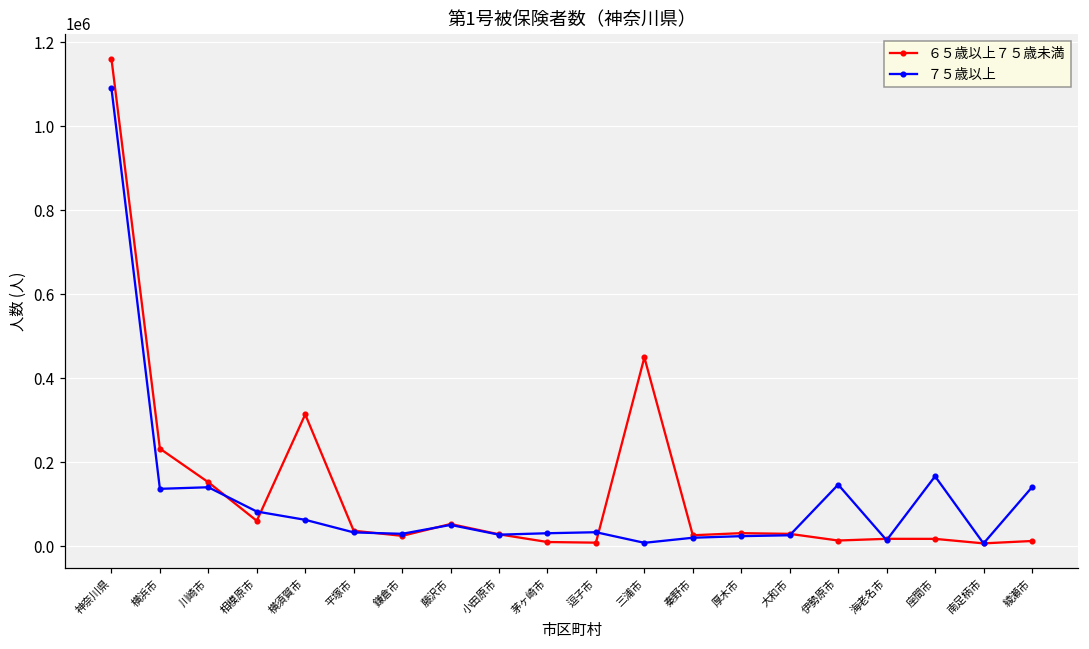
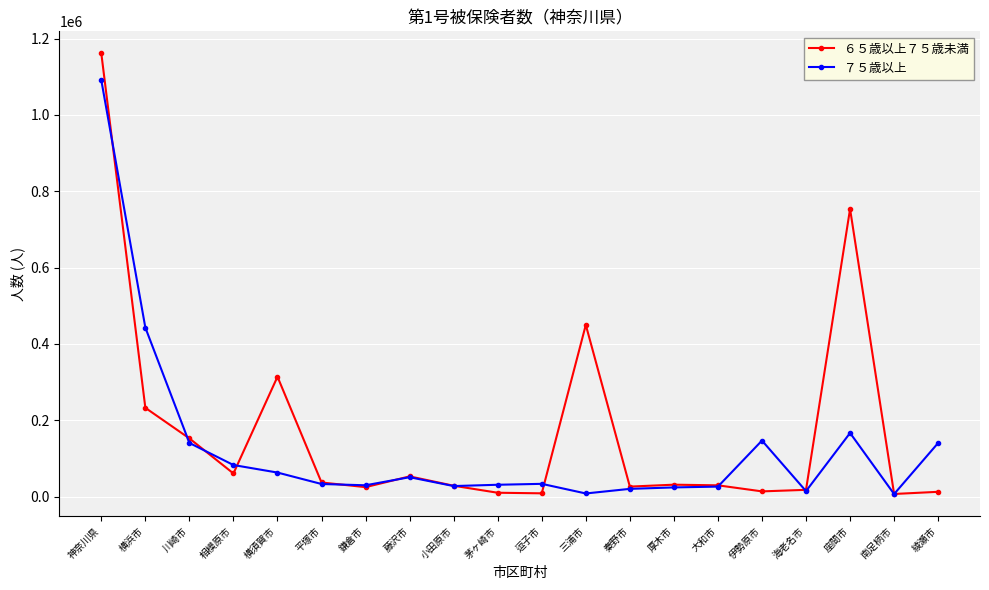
  {
    "６５歳以上７５歳未満": {
      "神奈川県": 1160000,
      "横浜市": 230000,
      "川崎市": 150000,
      "相模原市": 60000,
      "横須賀市": 310000,
      "茅ヶ崎市": 10000,
      "逗子市": 10000,
      "三浦市": 450000,
      "厚木市": 30000,
      "伊勢原市": 10000,
-     "座間市": 20000,
+     "座間市": 750000,
      "綾瀬市": 10000
    },
    "７５歳以上": {
      "神奈川県": 1090000,
-     "横浜市": 140000,
+     "横浜市": 440000,
      "川崎市": 140000,
      "相模原市": 80000,
      "横須賀市": 60000,
      "茅ヶ崎市": 30000,
      "逗子市": 30000,
      "三浦市": 10000,
      "厚木市": 20000,
      "伊勢原市": 150000,
      "座間市": 170000,
      "綾瀬市": 140000
    }
  }
